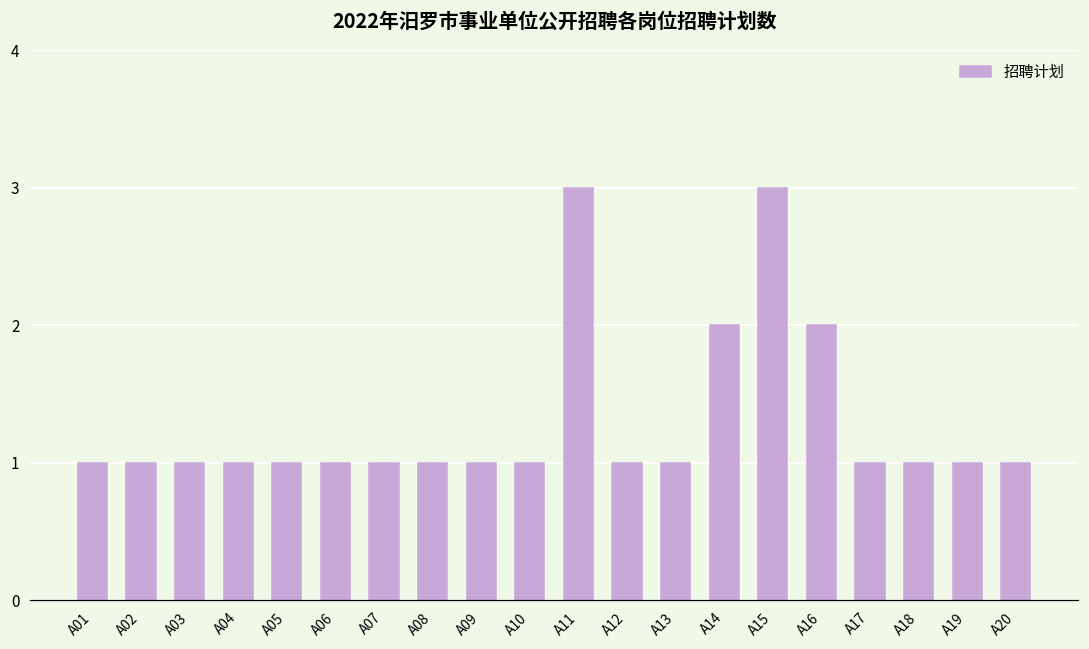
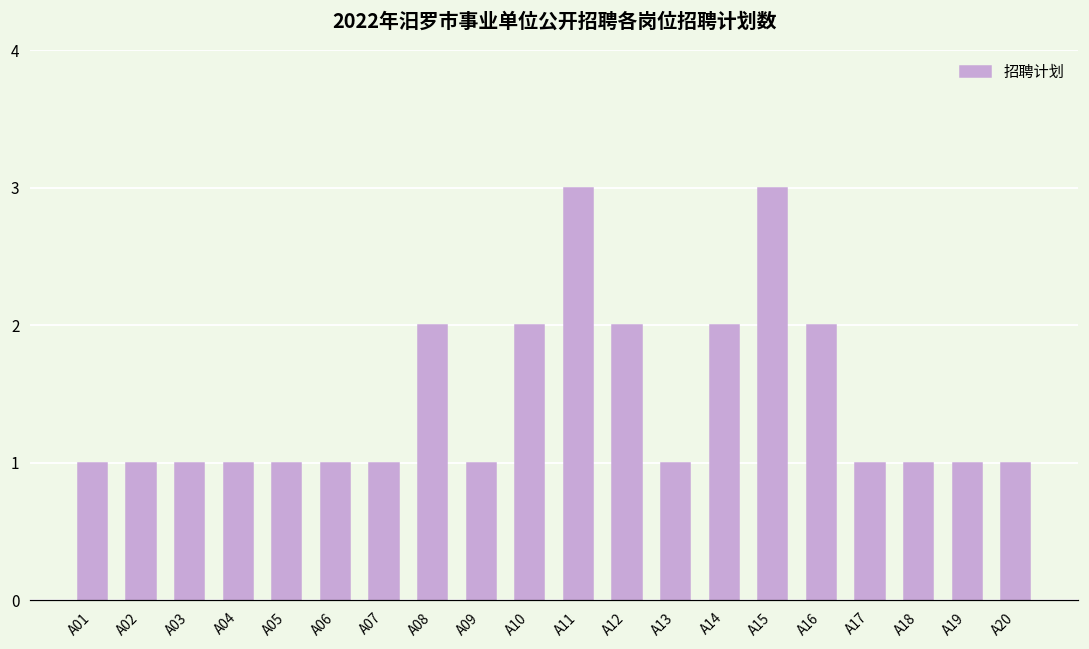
  {
    "A01": 1,
    "A02": 1,
    "A03": 1,
    "A04": 1,
    "A05": 1,
    "A06": 1,
    "A07": 1,
-   "A08": 1,
+   "A08": 2,
    "A09": 1,
-   "A10": 1,
+   "A10": 2,
    "A11": 3,
-   "A12": 1,
+   "A12": 2,
    "A13": 1,
    "A14": 2,
    "A15": 3,
    "A16": 2,
    "A17": 1,
    "A18": 1,
    "A19": 1,
    "A20": 1
  }
